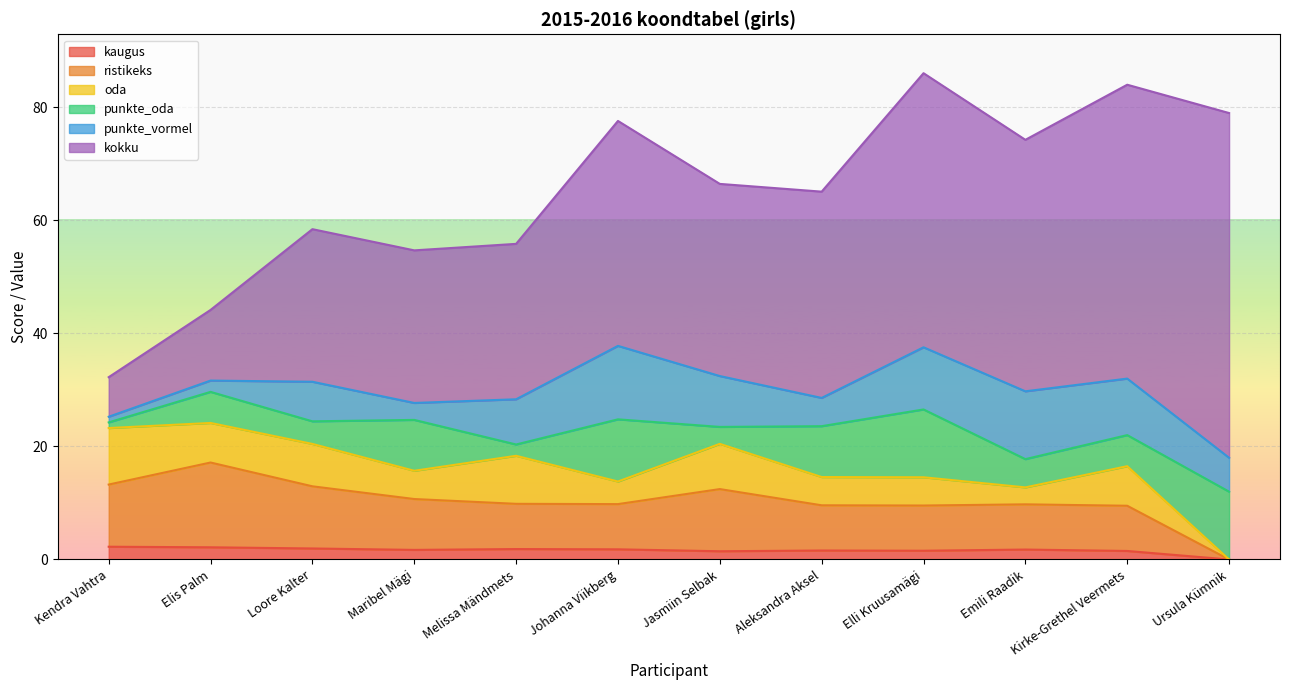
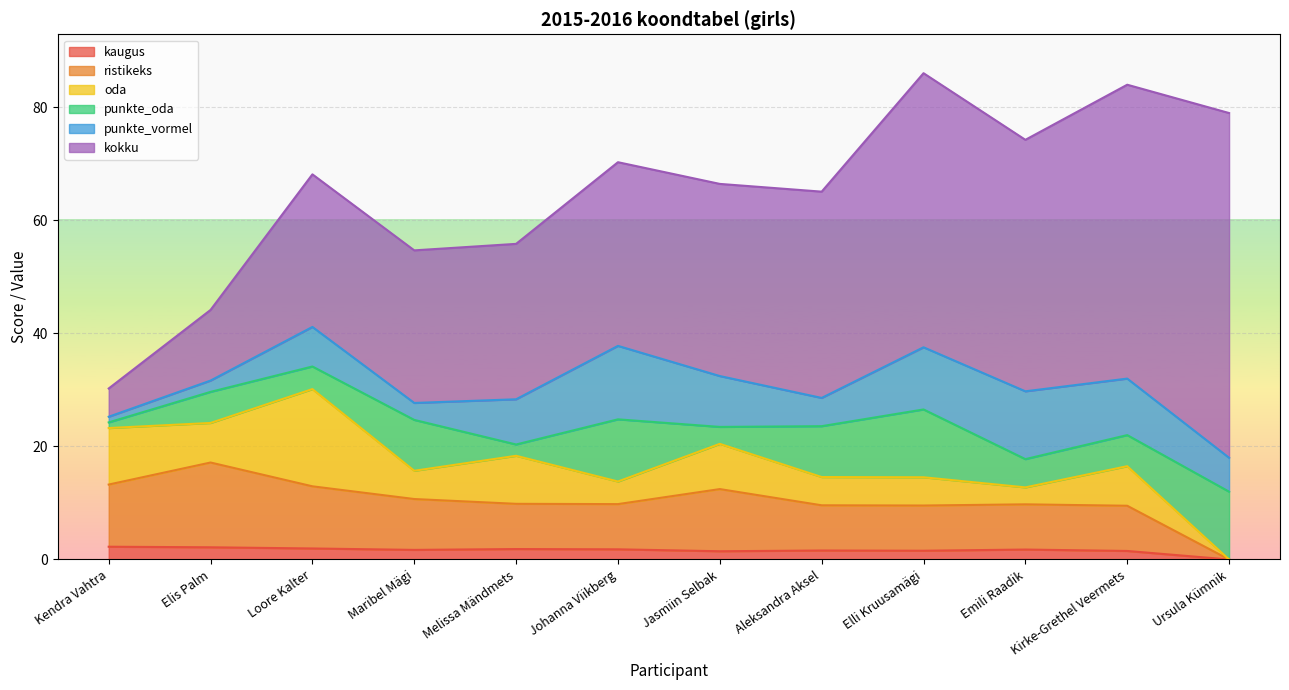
  {
    "oda": {
      "Kendra Vahtra": 10,
      "Elis Palm": 7,
-     "Loore Kalter": 8,
+     "Loore Kalter": 17,
      "Maribel Mägi": 5,
      "Melissa Mändmets": 9,
      "Johanna Viikberg": 4,
      "Jasmiin Selbak": 8,
      "Aleksandra Aksel": 5,
      "Elli Kruusamägi": 5,
      "Emili Raadik": 3,
      "Kirke-Grethel Veermets": 7
    },
    "punkte_oda": {
      "Kendra Vahtra": 1,
      "Elis Palm": 6,
      "Loore Kalter": 4,
      "Maribel Mägi": 9,
      "Melissa Mändmets": 2,
      "Johanna Viikberg": 11,
      "Jasmiin Selbak": 3,
      "Aleksandra Aksel": 9,
      "Elli Kruusamägi": 12,
      "Emili Raadik": 5,
      "Kirke-Grethel Veermets": 6,
      "Ursula Kümnik": 12
    },
    "punkte_vormel": {
      "Kendra Vahtra": 1,
      "Elis Palm": 2,
      "Loore Kalter": 7,
      "Maribel Mägi": 3,
      "Melissa Mändmets": 8,
      "Johanna Viikberg": 13,
      "Jasmiin Selbak": 9,
      "Aleksandra Aksel": 5,
      "Elli Kruusamägi": 11,
      "Emili Raadik": 12,
      "Kirke-Grethel Veermets": 10,
      "Ursula Kümnik": 6
    },
    "kokku": {
-     "Kendra Vahtra": 7,
+     "Kendra Vahtra": 5,
      "Elis Palm": 12,
      "Loore Kalter": 27,
      "Maribel Mägi": 27,
      "Melissa Mändmets": 28,
-     "Johanna Viikberg": 40,
+     "Johanna Viikberg": 33,
      "Jasmiin Selbak": 34,
      "Aleksandra Aksel": 37,
      "Elli Kruusamägi": 49,
      "Emili Raadik": 44,
      "Kirke-Grethel Veermets": 52,
      "Ursula Kümnik": 61
    }
  }
